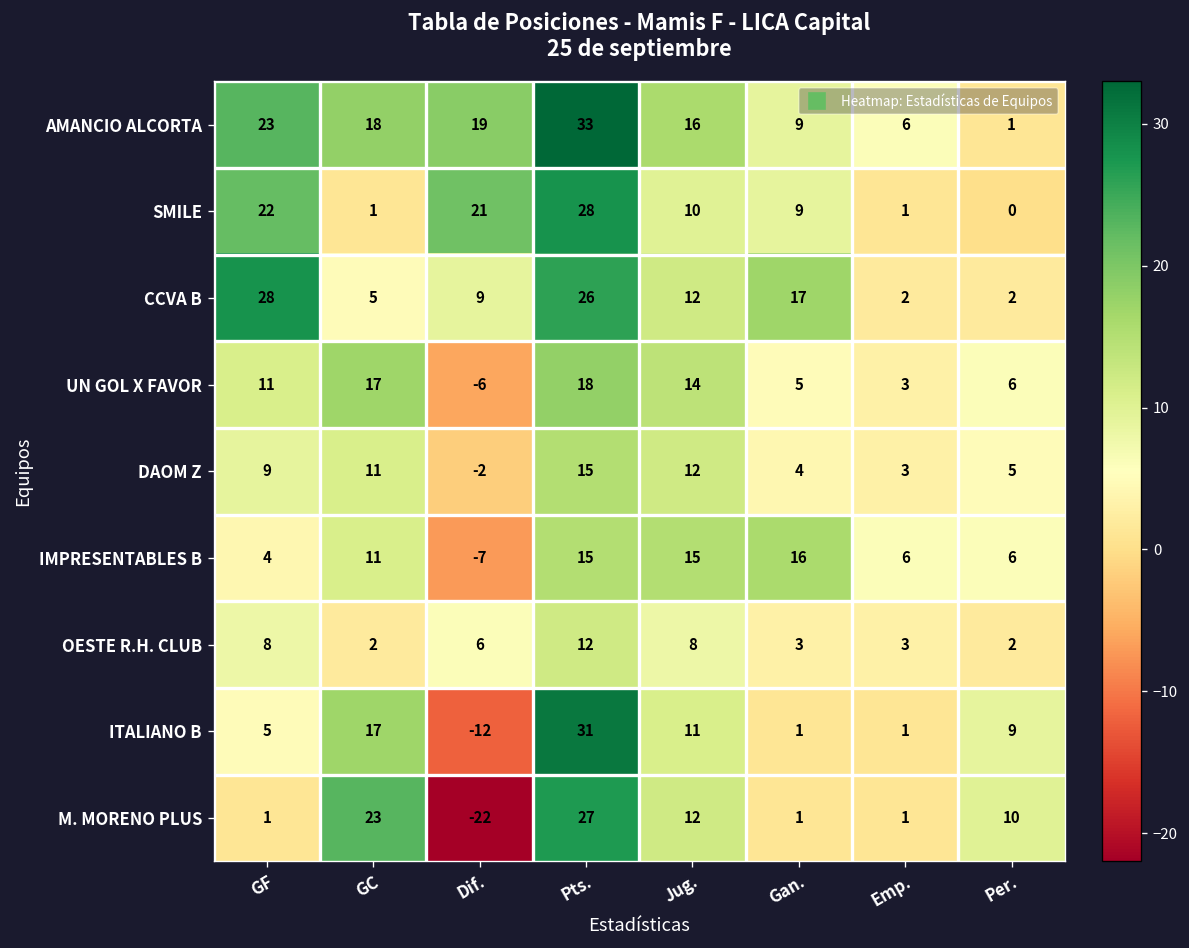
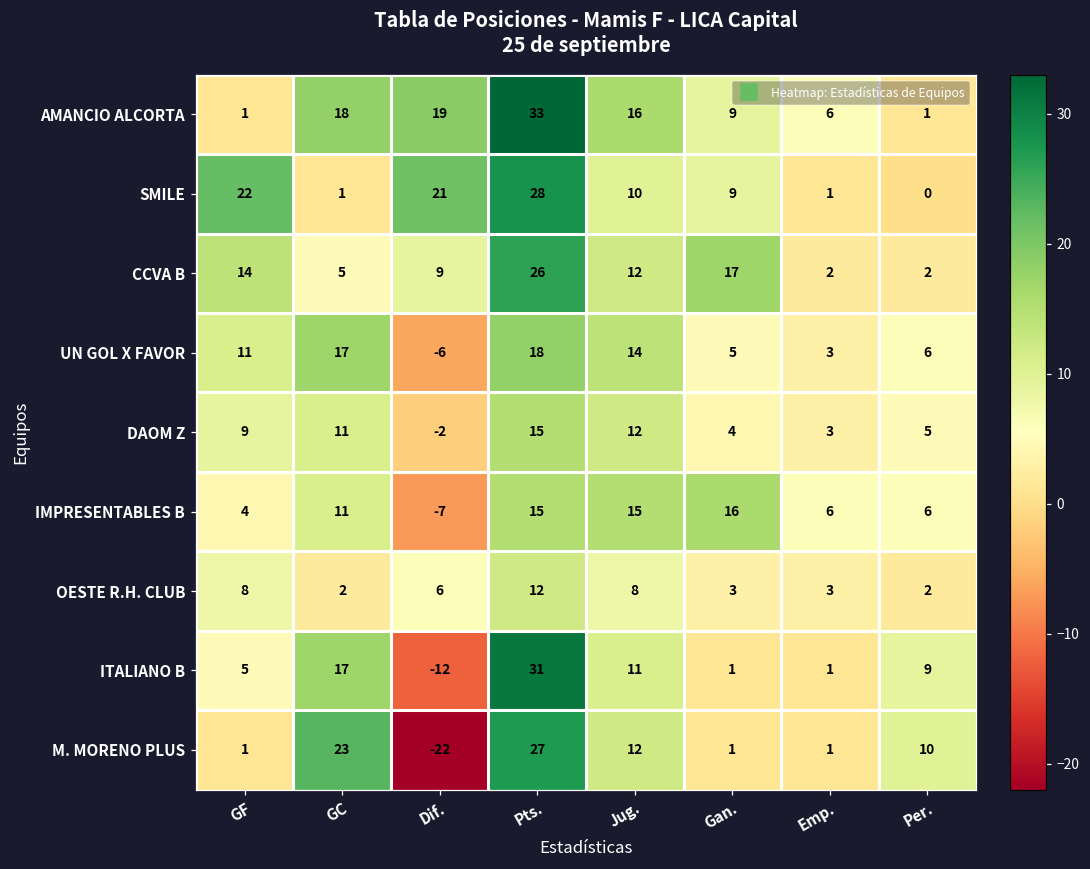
  {
    "AMANCIO ALCORTA": {
-     "GF": 23,
+     "GF": 1,
      "GC": 18,
      "Dif.": 19,
      "Pts.": 33,
      "Jug.": 16,
      "Gan.": 9,
      "Emp.": 6,
      "Per.": 1
    },
    "SMILE": {
      "GF": 22,
      "GC": 1,
      "Dif.": 21,
      "Pts.": 28,
      "Jug.": 10,
      "Gan.": 9,
      "Emp.": 1,
      "Per.": 0
    },
    "CCVA B": {
-     "GF": 28,
+     "GF": 14,
      "GC": 5,
      "Dif.": 9,
      "Pts.": 26,
      "Jug.": 12,
      "Gan.": 17,
      "Emp.": 2,
      "Per.": 2
    },
    "UN GOL X FAVOR": {
      "GF": 11,
      "GC": 17,
      "Dif.": -6,
      "Pts.": 18,
      "Jug.": 14,
      "Gan.": 5,
      "Emp.": 3,
      "Per.": 6
    },
    "DAOM Z": {
      "GF": 9,
      "GC": 11,
      "Dif.": -2,
      "Pts.": 15,
      "Jug.": 12,
      "Gan.": 4,
      "Emp.": 3,
      "Per.": 5
    },
    "IMPRESENTABLES B": {
      "GF": 4,
      "GC": 11,
      "Dif.": -7,
      "Pts.": 15,
      "Jug.": 15,
      "Gan.": 16,
      "Emp.": 6,
      "Per.": 6
    },
    "OESTE R.H. CLUB": {
      "GF": 8,
      "GC": 2,
      "Dif.": 6,
      "Pts.": 12,
      "Jug.": 8,
      "Gan.": 3,
      "Emp.": 3,
      "Per.": 2
    },
    "ITALIANO B": {
      "GF": 5,
      "GC": 17,
      "Dif.": -12,
      "Pts.": 31,
      "Jug.": 11,
      "Gan.": 1,
      "Emp.": 1,
      "Per.": 9
    },
    "M. MORENO PLUS": {
      "GF": 1,
      "GC": 23,
      "Dif.": -22,
      "Pts.": 27,
      "Jug.": 12,
      "Gan.": 1,
      "Emp.": 1,
      "Per.": 10
    }
  }
